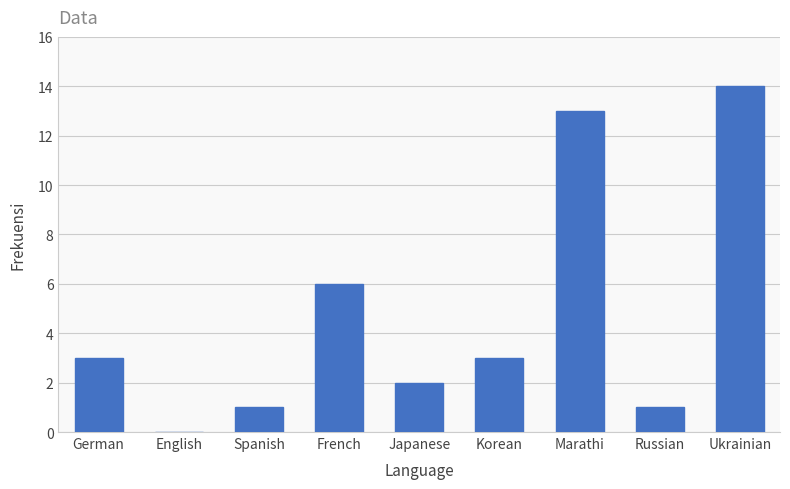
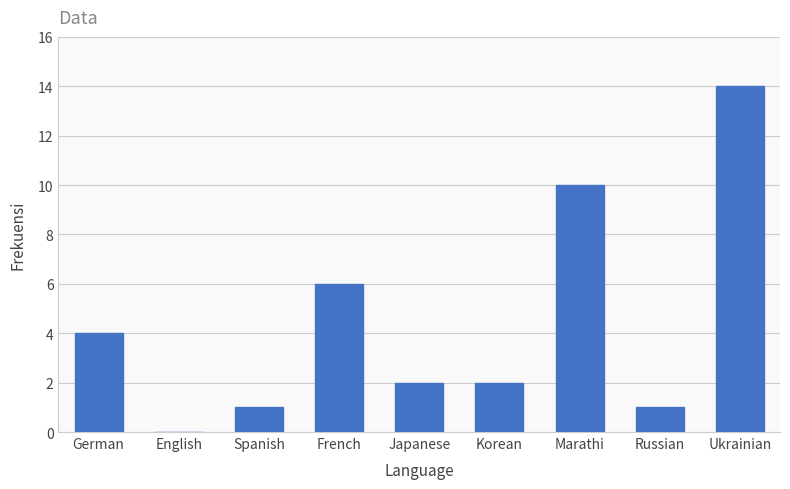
  {
-   "German": 3,
+   "German": 4,
    "English": 0,
    "Spanish": 1,
    "French": 6,
    "Japanese": 2,
-   "Korean": 3,
-   "Marathi": 13,
+   "Korean": 2,
+   "Marathi": 10,
    "Russian": 1,
    "Ukrainian": 14
  }
